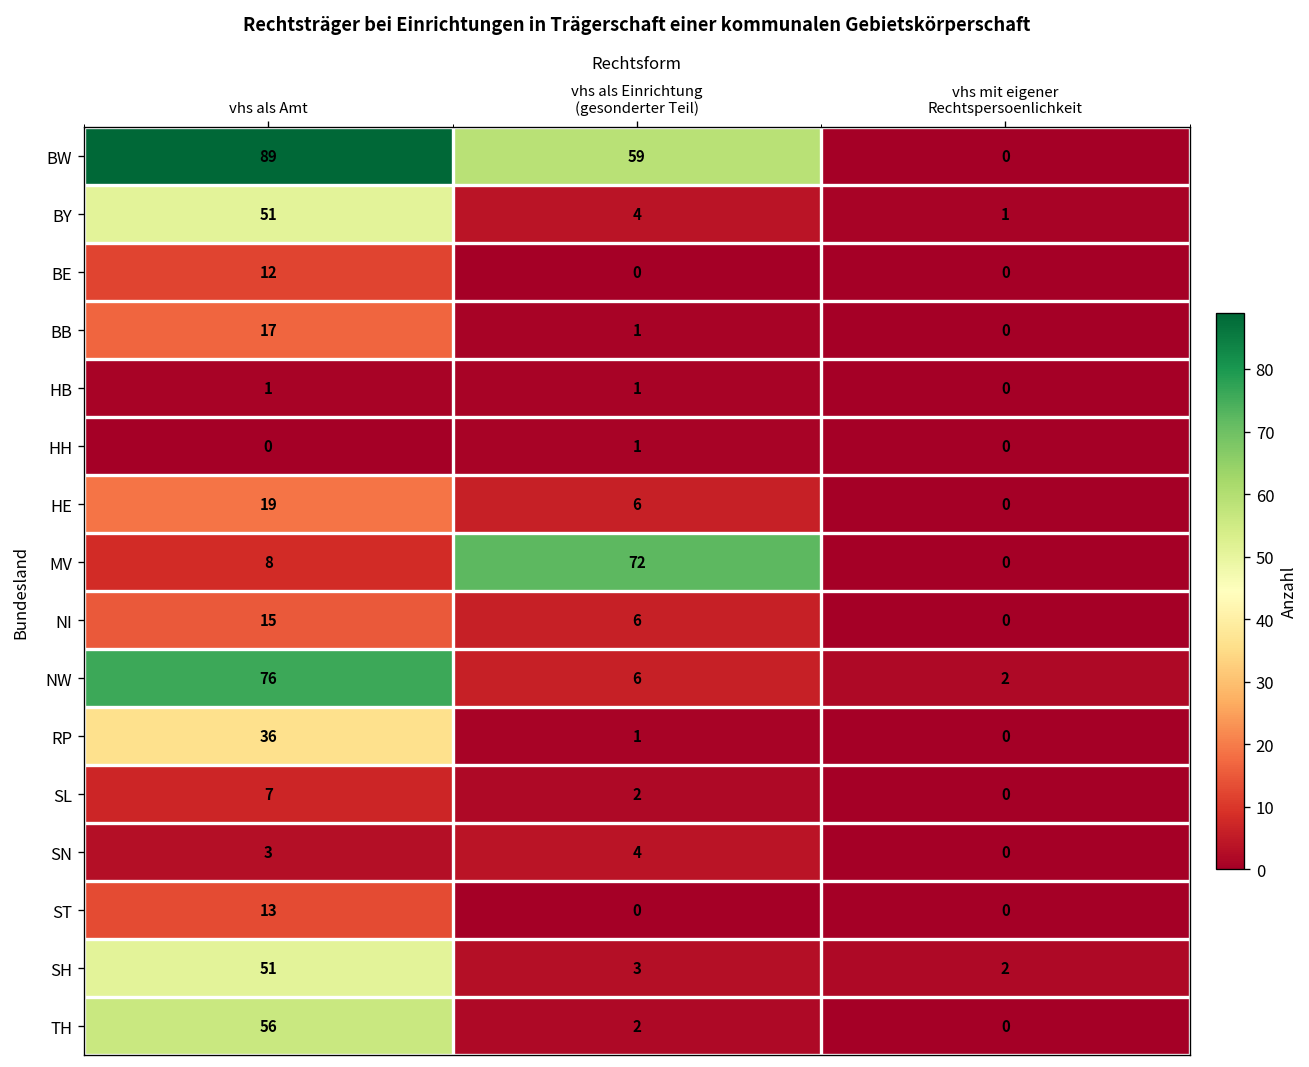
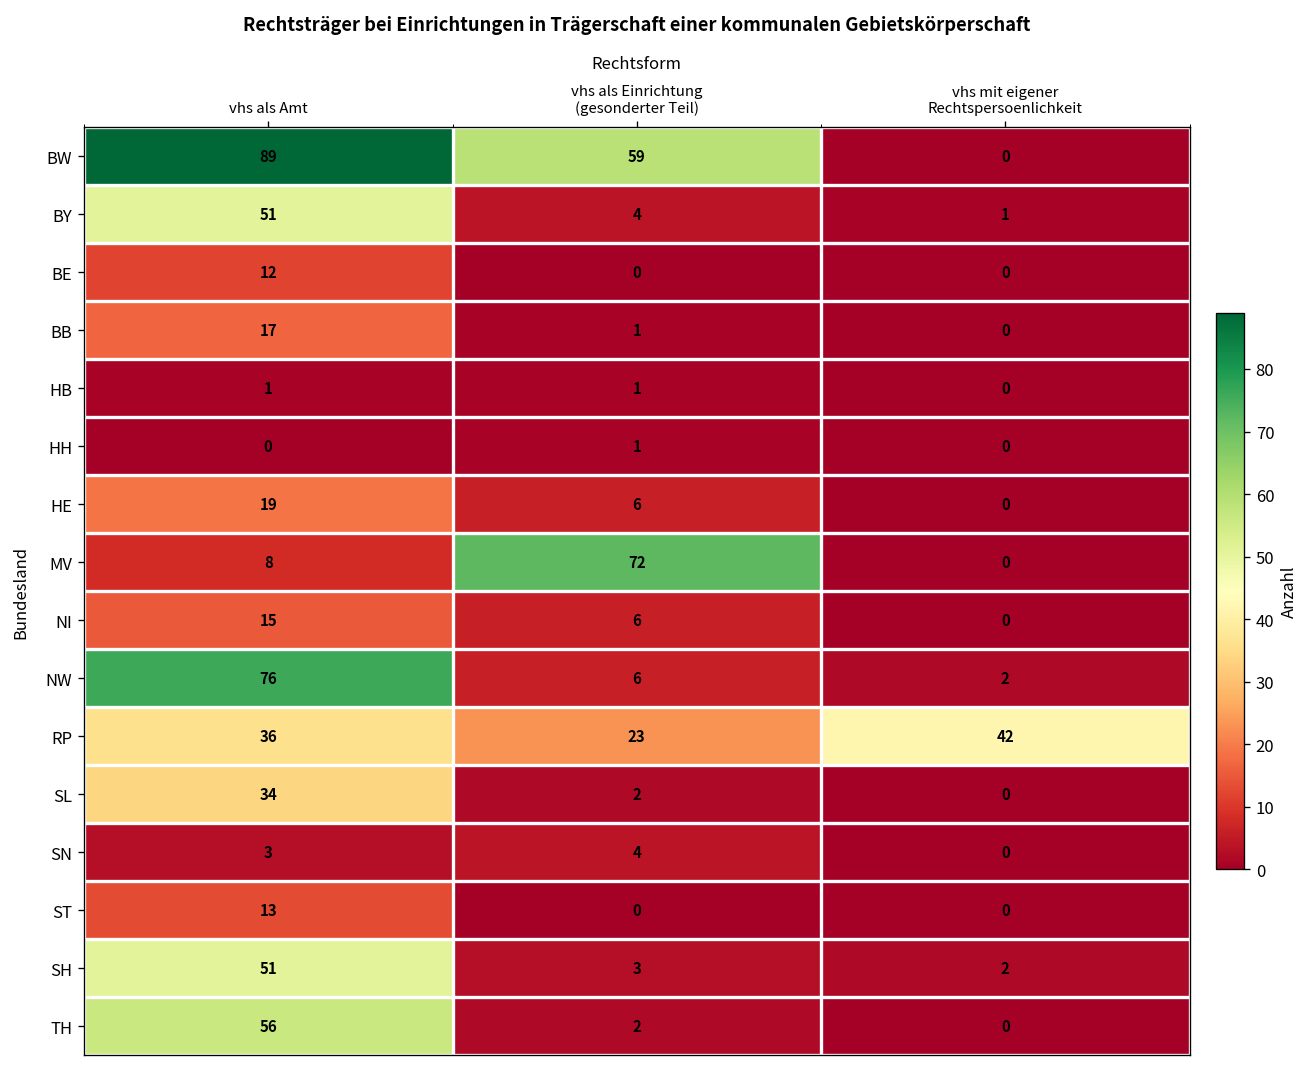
  {
    "BW": {
      "vhs als Amt": 89,
      "vhs als Einrichtung (gesonderter Teil)": 59,
      "vhs mit eigener Rechtspersoenlichkeit": 0
    },
    "BY": {
      "vhs als Amt": 51,
      "vhs als Einrichtung (gesonderter Teil)": 4,
      "vhs mit eigener Rechtspersoenlichkeit": 1
    },
    "BE": {
      "vhs als Amt": 12,
      "vhs als Einrichtung (gesonderter Teil)": 0,
      "vhs mit eigener Rechtspersoenlichkeit": 0
    },
    "BB": {
      "vhs als Amt": 17,
      "vhs als Einrichtung (gesonderter Teil)": 1,
      "vhs mit eigener Rechtspersoenlichkeit": 0
    },
    "HB": {
      "vhs als Amt": 1,
      "vhs als Einrichtung (gesonderter Teil)": 1,
      "vhs mit eigener Rechtspersoenlichkeit": 0
    },
    "HH": {
      "vhs als Amt": 0,
      "vhs als Einrichtung (gesonderter Teil)": 1,
      "vhs mit eigener Rechtspersoenlichkeit": 0
    },
    "HE": {
      "vhs als Amt": 19,
      "vhs als Einrichtung (gesonderter Teil)": 6,
      "vhs mit eigener Rechtspersoenlichkeit": 0
    },
    "MV": {
      "vhs als Amt": 8,
      "vhs als Einrichtung (gesonderter Teil)": 72,
      "vhs mit eigener Rechtspersoenlichkeit": 0
    },
    "NI": {
      "vhs als Amt": 15,
      "vhs als Einrichtung (gesonderter Teil)": 6,
      "vhs mit eigener Rechtspersoenlichkeit": 0
    },
    "NW": {
      "vhs als Amt": 76,
      "vhs als Einrichtung (gesonderter Teil)": 6,
      "vhs mit eigener Rechtspersoenlichkeit": 2
    },
    "RP": {
      "vhs als Amt": 36,
-     "vhs als Einrichtung (gesonderter Teil)": 1,
-     "vhs mit eigener Rechtspersoenlichkeit": 0
+     "vhs als Einrichtung (gesonderter Teil)": 23,
+     "vhs mit eigener Rechtspersoenlichkeit": 42
    },
    "SL": {
-     "vhs als Amt": 7,
+     "vhs als Amt": 34,
      "vhs als Einrichtung (gesonderter Teil)": 2,
      "vhs mit eigener Rechtspersoenlichkeit": 0
    },
    "SN": {
      "vhs als Amt": 3,
      "vhs als Einrichtung (gesonderter Teil)": 4,
      "vhs mit eigener Rechtspersoenlichkeit": 0
    },
    "ST": {
      "vhs als Amt": 13,
      "vhs als Einrichtung (gesonderter Teil)": 0,
      "vhs mit eigener Rechtspersoenlichkeit": 0
    },
    "SH": {
      "vhs als Amt": 51,
      "vhs als Einrichtung (gesonderter Teil)": 3,
      "vhs mit eigener Rechtspersoenlichkeit": 2
    },
    "TH": {
      "vhs als Amt": 56,
      "vhs als Einrichtung (gesonderter Teil)": 2,
      "vhs mit eigener Rechtspersoenlichkeit": 0
    }
  }
